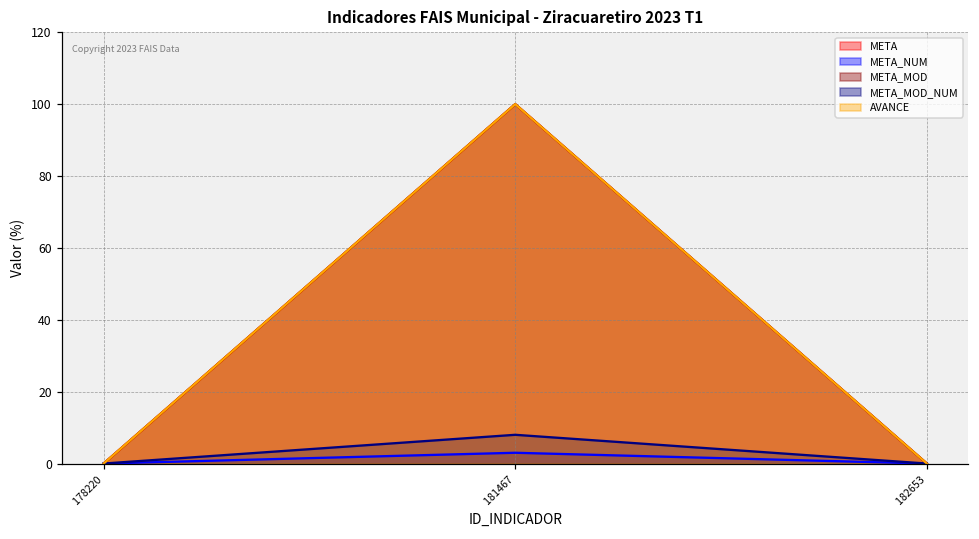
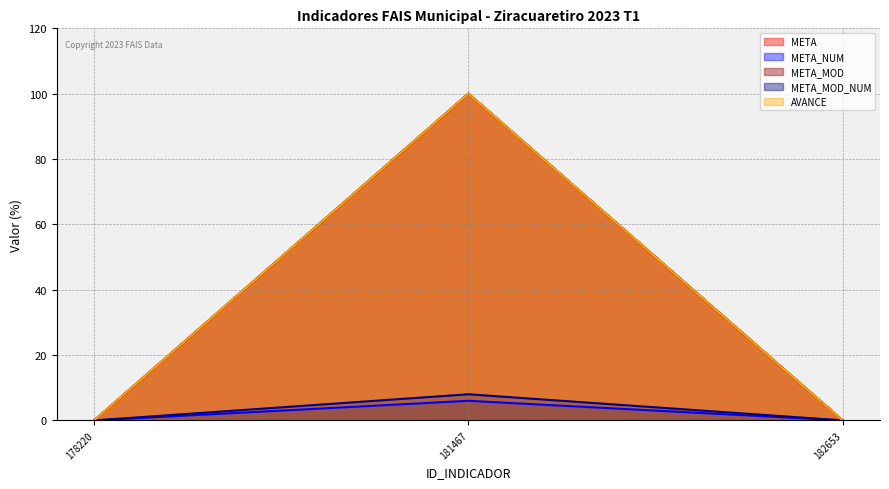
  {
    "AVANCE": {
      "181467": 100
    },
    "META_NUM": {
-     "181467": 3
+     "181467": 6
    },
    "META_MOD_NUM": {
      "181467": 8
    }
  }
